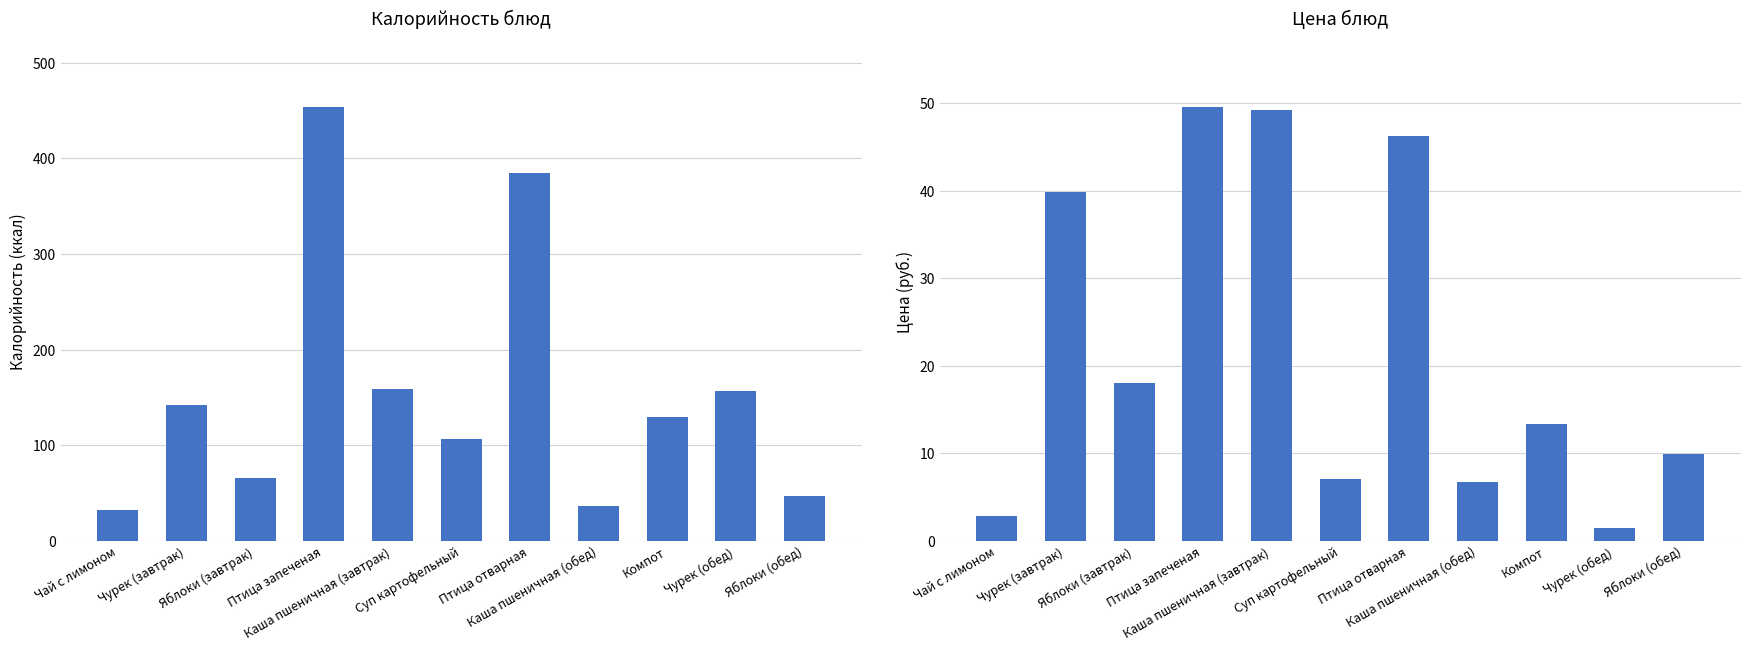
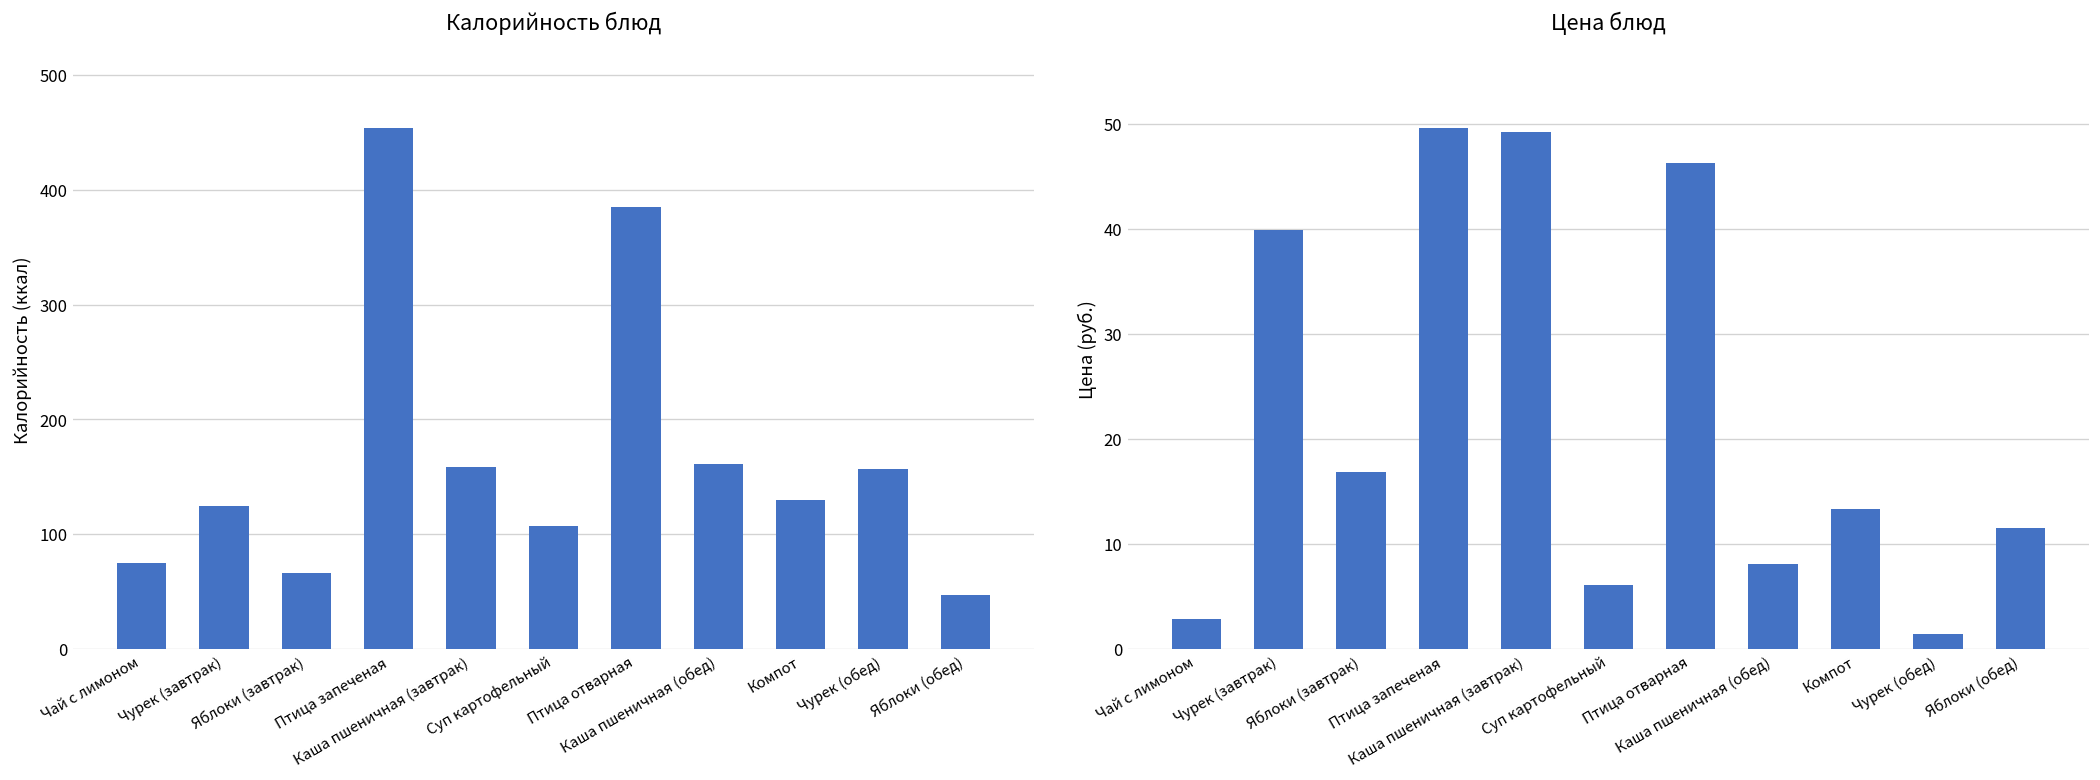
  {
    "Калорийность блюд": {
-     "Чай с лимоном": 30,
-     "Чурек (завтрак)": 140,
+     "Чай с лимоном": 80,
+     "Чурек (завтрак)": 130,
      "Яблоки (завтрак)": 70,
      "Птица запеченая": 450,
      "Каша пшеничная (завтрак)": 160,
      "Суп картофельный": 110,
      "Птица отварная": 390,
-     "Каша пшеничная (обед)": 40,
+     "Каша пшеничная (обед)": 160,
      "Компот": 130,
      "Чурек (обед)": 160,
      "Яблоки (обед)": 50
    },
    "Цена блюд": {
      "Чай с лимоном": 3,
      "Чурек (завтрак)": 40,
-     "Яблоки (завтрак)": 18,
+     "Яблоки (завтрак)": 17,
      "Птица запеченая": 50,
      "Каша пшеничная (завтрак)": 49,
-     "Суп картофельный": 7,
+     "Суп картофельный": 6,
      "Птица отварная": 46,
-     "Каша пшеничная (обед)": 7,
+     "Каша пшеничная (обед)": 8,
      "Компот": 13,
      "Чурек (обед)": 1,
-     "Яблоки (обед)": 10
+     "Яблоки (обед)": 12
    }
  }
